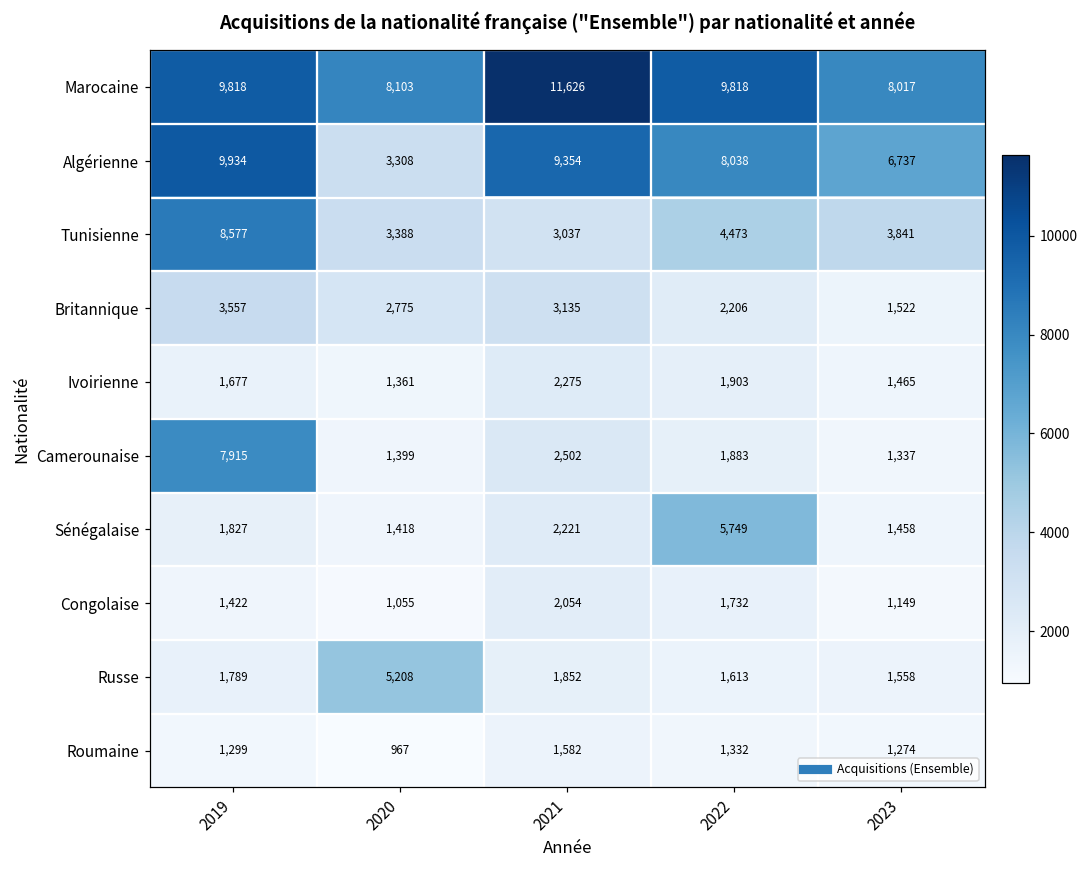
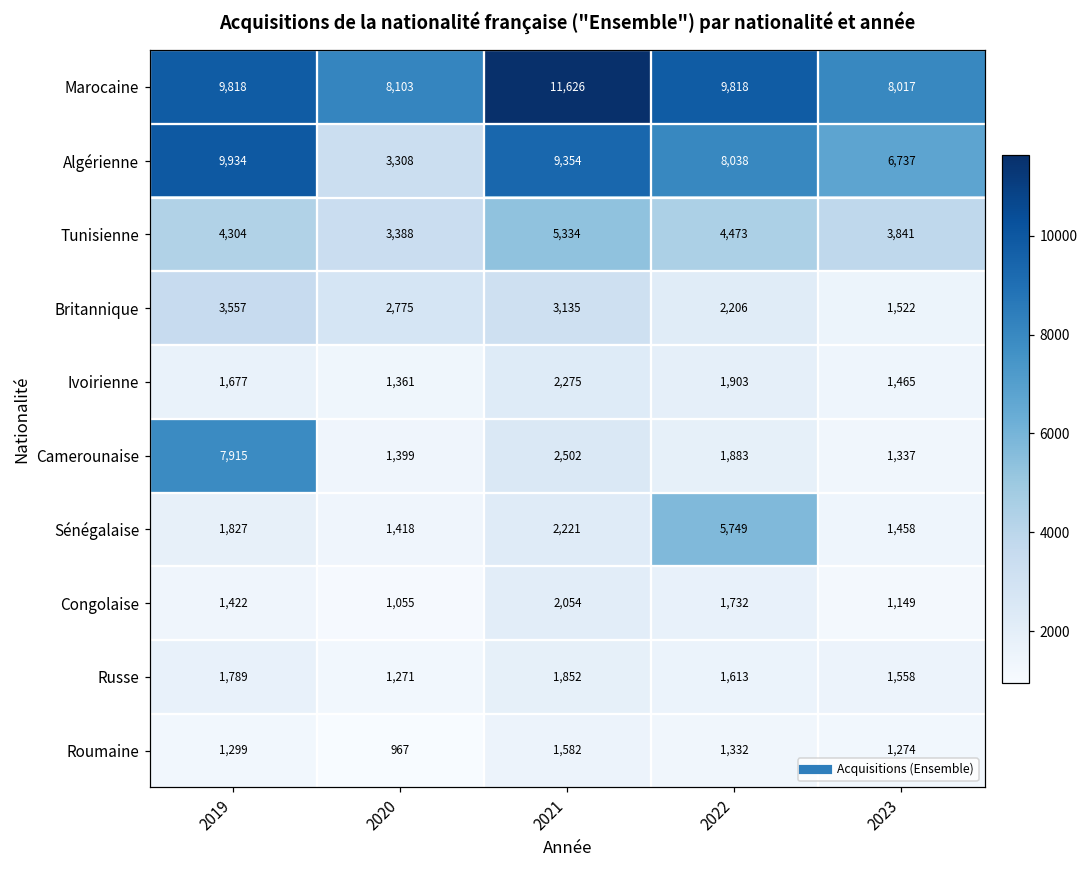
  {
    "Marocaine": {
      "2019": "9,818",
      "2020": "8,103",
      "2021": "11,626",
      "2022": "9,818",
      "2023": "8,017"
    },
    "Algérienne": {
      "2019": "9,934",
      "2020": "3,308",
      "2021": "9,354",
      "2022": "8,038",
      "2023": "6,737"
    },
    "Tunisienne": {
-     "2019": "8,577",
+     "2019": "4,304",
      "2020": "3,388",
-     "2021": "3,037",
+     "2021": "5,334",
      "2022": "4,473",
      "2023": "3,841"
    },
    "Britannique": {
      "2019": "3,557",
      "2020": "2,775",
      "2021": "3,135",
      "2022": "2,206",
      "2023": "1,522"
    },
    "Ivoirienne": {
      "2019": "1,677",
      "2020": "1,361",
      "2021": "2,275",
      "2022": "1,903",
      "2023": "1,465"
    },
    "Camerounaise": {
      "2019": "7,915",
      "2020": "1,399",
      "2021": "2,502",
      "2022": "1,883",
      "2023": "1,337"
    },
    "Sénégalaise": {
      "2019": "1,827",
      "2020": "1,418",
      "2021": "2,221",
      "2022": "5,749",
      "2023": "1,458"
    },
    "Congolaise": {
      "2019": "1,422",
      "2020": "1,055",
      "2021": "2,054",
      "2022": "1,732",
      "2023": "1,149"
    },
    "Russe": {
      "2019": "1,789",
-     "2020": "5,208",
+     "2020": "1,271",
      "2021": "1,852",
      "2022": "1,613",
      "2023": "1,558"
    },
    "Roumaine": {
      "2019": "1,299",
      "2020": "967",
      "2021": "1,582",
      "2022": "1,332",
      "2023": "1,274"
    }
  }
